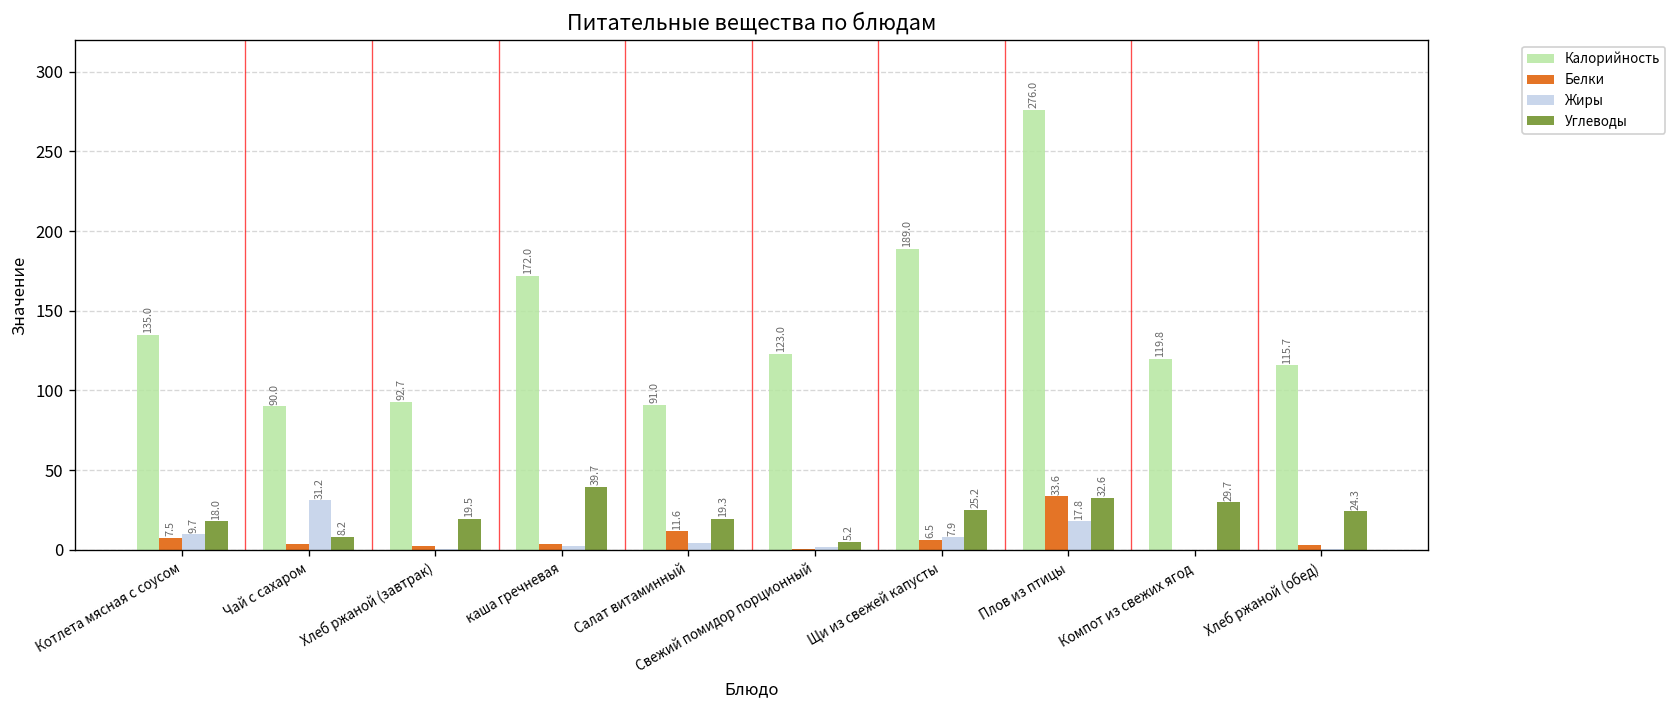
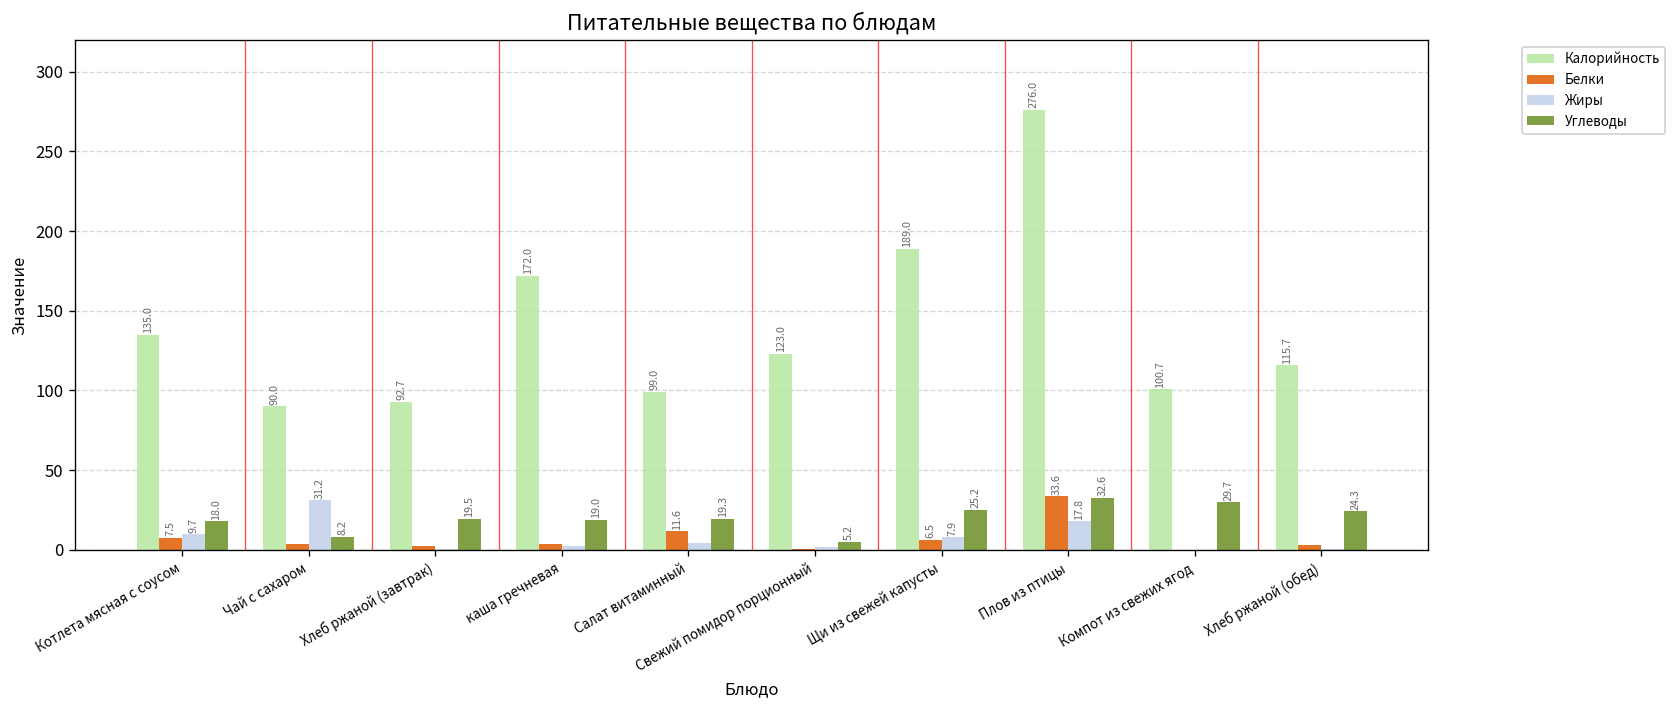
  {
    "Калорийность": {
      "Котлета мясная с соусом": 135.0,
      "Чай с сахаром": 90.0,
      "Хлеб ржаной (завтрак)": 92.7,
      "каша гречневая": 172.0,
-     "Салат витаминный": 91.0,
+     "Салат витаминный": 99.0,
      "Свежий помидор порционный": 123.0,
      "Щи из свежей капусты": 189.0,
      "Плов из птицы": 276.0,
-     "Компот из свежих ягод": 119.8,
+     "Компот из свежих ягод": 100.7,
      "Хлеб ржаной (обед)": 115.7
    },
    "Белки": {
      "Котлета мясная с соусом": 7.5,
      "Салат витаминный": 11.6,
      "Щи из свежей капусты": 6.5,
      "Плов из птицы": 33.6
    },
    "Жиры": {
      "Котлета мясная с соусом": 9.7,
      "Чай с сахаром": 31.2,
      "Щи из свежей капусты": 7.9,
      "Плов из птицы": 17.8
    },
    "Углеводы": {
      "Котлета мясная с соусом": 18.0,
      "Чай с сахаром": 8.2,
      "Хлеб ржаной (завтрак)": 19.5,
-     "каша гречневая": 39.7,
+     "каша гречневая": 19.0,
      "Салат витаминный": 19.3,
      "Свежий помидор порционный": 5.2,
      "Щи из свежей капусты": 25.2,
      "Плов из птицы": 32.6,
      "Компот из свежих ягод": 29.7,
      "Хлеб ржаной (обед)": 24.3
    }
  }
